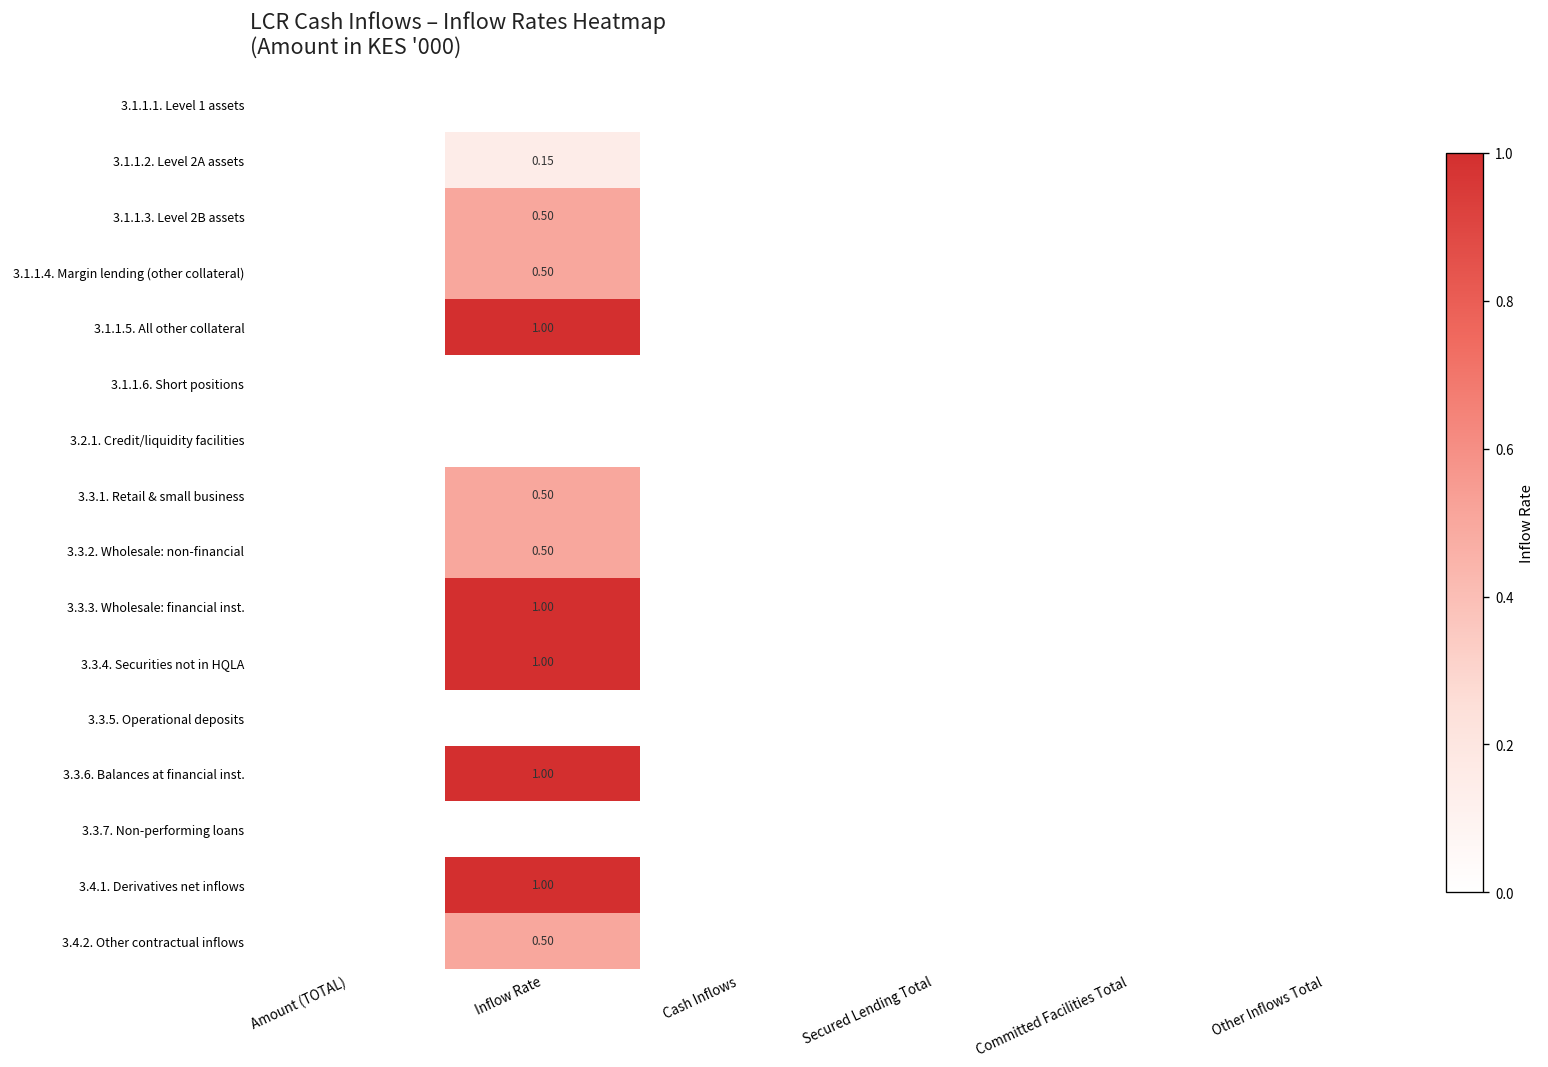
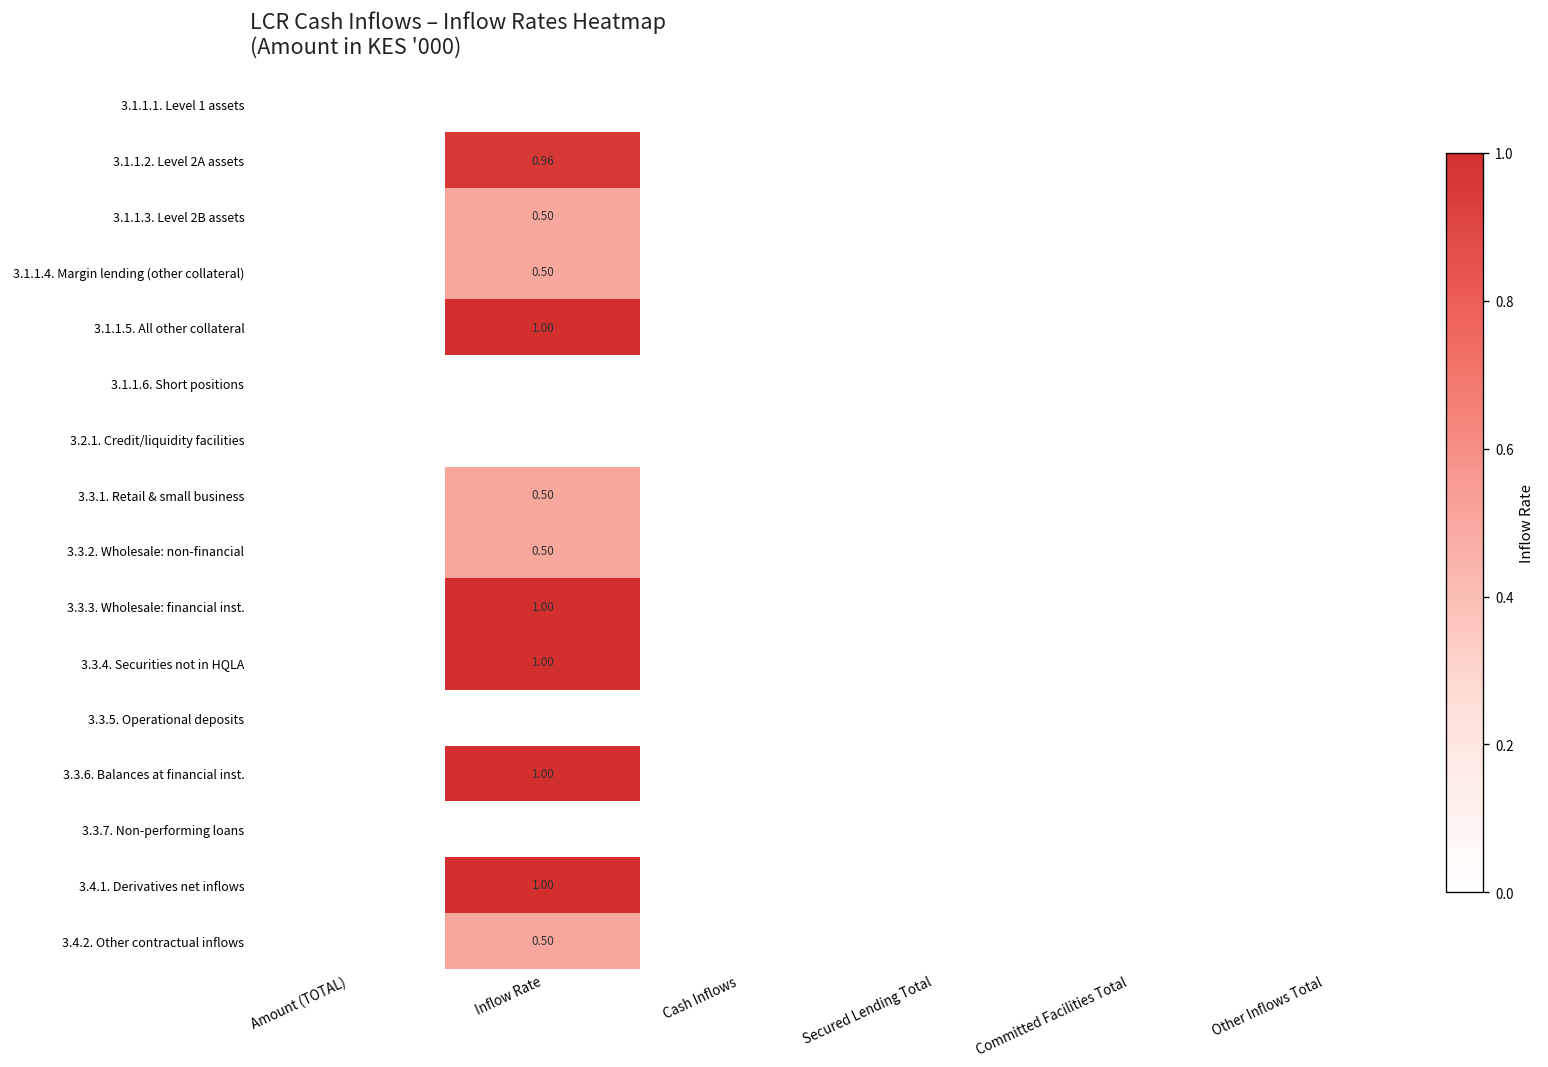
  {
    "3.1.1.2. Level 2A assets": {
-     "Inflow Rate": 0.15
+     "Inflow Rate": 0.96
    },
    "3.1.1.3. Level 2B assets": {
      "Inflow Rate": 0.50
    },
    "3.1.1.4. Margin lending (other collateral)": {
      "Inflow Rate": 0.50
    },
    "3.1.1.5. All other collateral": {
      "Inflow Rate": 1.00
    },
    "3.3.1. Retail & small business": {
      "Inflow Rate": 0.50
    },
    "3.3.2. Wholesale: non-financial": {
      "Inflow Rate": 0.50
    },
    "3.3.3. Wholesale: financial inst.": {
      "Inflow Rate": 1.00
    },
    "3.3.4. Securities not in HQLA": {
      "Inflow Rate": 1.00
    },
    "3.3.6. Balances at financial inst.": {
      "Inflow Rate": 1.00
    },
    "3.4.1. Derivatives net inflows": {
      "Inflow Rate": 1.00
    },
    "3.4.2. Other contractual inflows": {
      "Inflow Rate": 0.50
    }
  }
